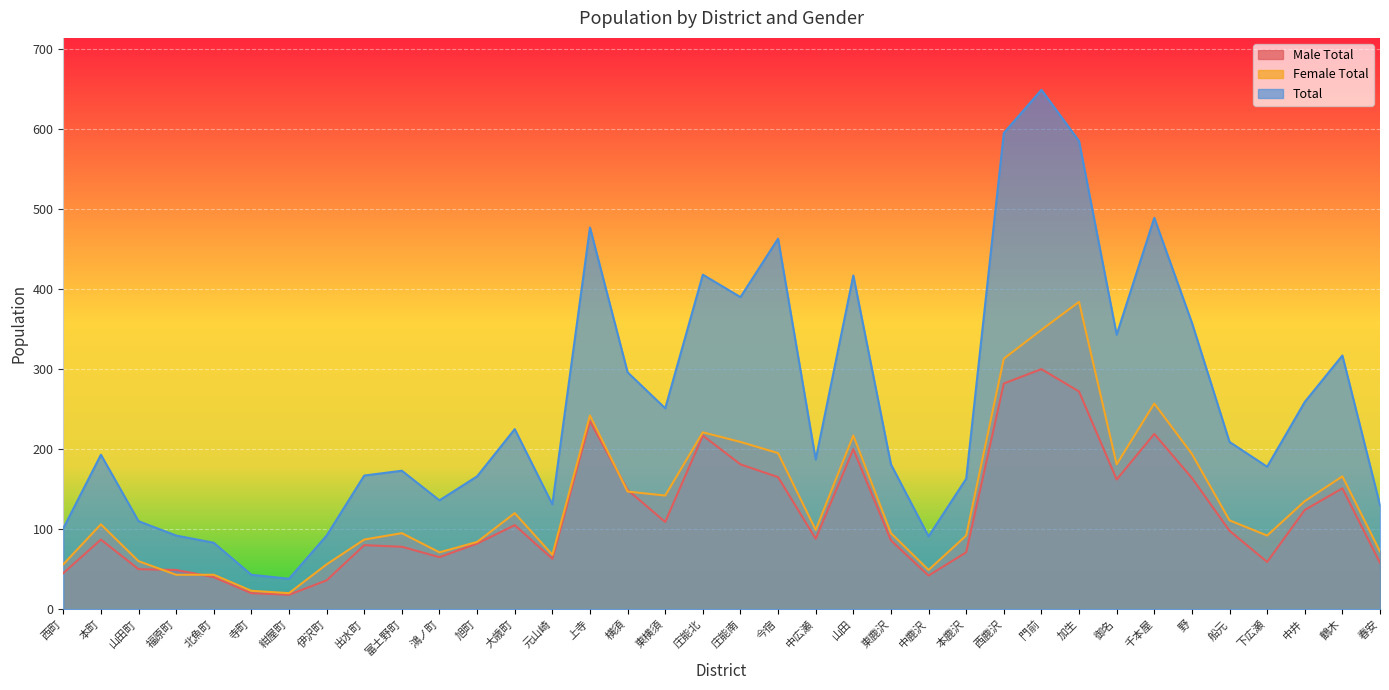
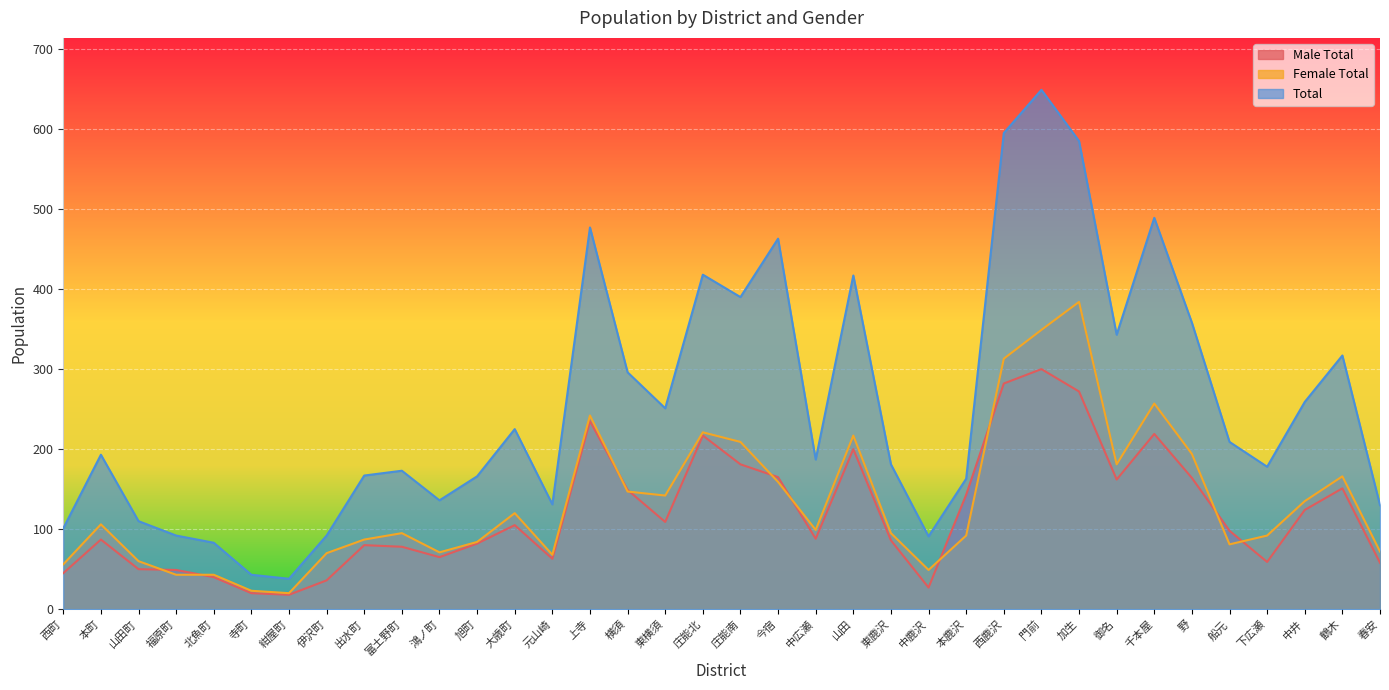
  {
    "Male Total": {
      "西町": 50,
      "本町": 90,
      "山田町": 50,
      "福原町": 50,
      "伊沢町": 40,
      "出水町": 80,
      "富土野町": 80,
      "鴻ノ町": 70,
      "大歳町": 110,
      "元山崎": 60,
      "上寺": 240,
      "東横須": 110,
      "庄能北": 220,
      "庄能南": 180,
      "今宿": 170,
      "中広瀬": 90,
      "山田": 200,
      "東鹿沢": 90,
-     "中鹿沢": 40,
-     "本鹿沢": 70,
+     "中鹿沢": 30,
+     "本鹿沢": 140,
      "西鹿沢": 280,
      "門前": 300,
      "加生": 270,
      "御名": 160,
      "千本屋": 220,
      "野": 160,
      "船元": 100,
      "下広瀬": 60,
      "中井": 120,
      "鶴木": 150,
      "春安": 60
    },
    "Female Total": {
      "西町": 60,
      "本町": 110,
      "山田町": 60,
      "福原町": 40,
-     "伊沢町": 60,
+     "伊沢町": 70,
      "出水町": 90,
      "富土野町": 100,
      "鴻ノ町": 70,
      "大歳町": 120,
      "元山崎": 70,
      "上寺": 240,
      "東横須": 140,
      "庄能北": 220,
      "庄能南": 210,
-     "今宿": 200,
+     "今宿": 160,
      "中広瀬": 100,
      "山田": 220,
      "東鹿沢": 100,
      "中鹿沢": 50,
      "本鹿沢": 90,
      "西鹿沢": 310,
      "門前": 350,
      "加生": 380,
      "御名": 180,
      "千本屋": 260,
      "野": 190,
-     "船元": 110,
+     "船元": 80,
      "下広瀬": 90,
      "中井": 140,
      "鶴木": 170,
      "春安": 70
    },
    "Total": {
      "西町": 100,
      "本町": 190,
      "山田町": 110,
      "福原町": 90,
      "北魚町": 80,
      "寺町": 40,
      "紺屋町": 40,
      "伊沢町": 90,
      "出水町": 170,
      "富土野町": 170,
      "鴻ノ町": 140,
      "旭町": 170,
      "大歳町": 230,
      "元山崎": 130,
      "上寺": 480,
      "横須": 300,
      "東横須": 250,
      "庄能北": 420,
      "庄能南": 390,
      "今宿": 460,
      "中広瀬": 190,
      "山田": 420,
      "東鹿沢": 180,
      "中鹿沢": 90,
      "本鹿沢": 160,
      "西鹿沢": 600,
      "門前": 650,
      "加生": 590,
      "御名": 340,
      "千本屋": 490,
      "野": 360,
      "船元": 210,
      "下広瀬": 180,
      "中井": 260,
      "鶴木": 320,
      "春安": 130
    }
  }
